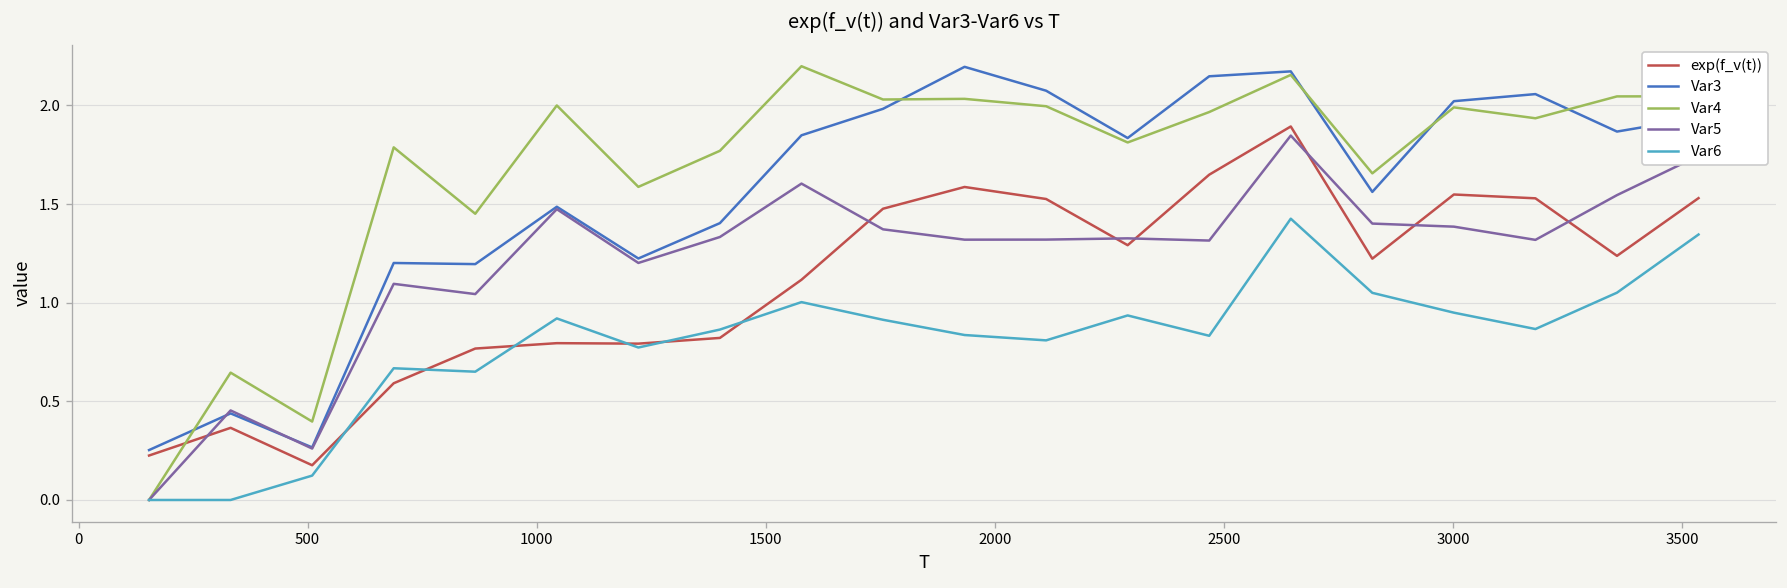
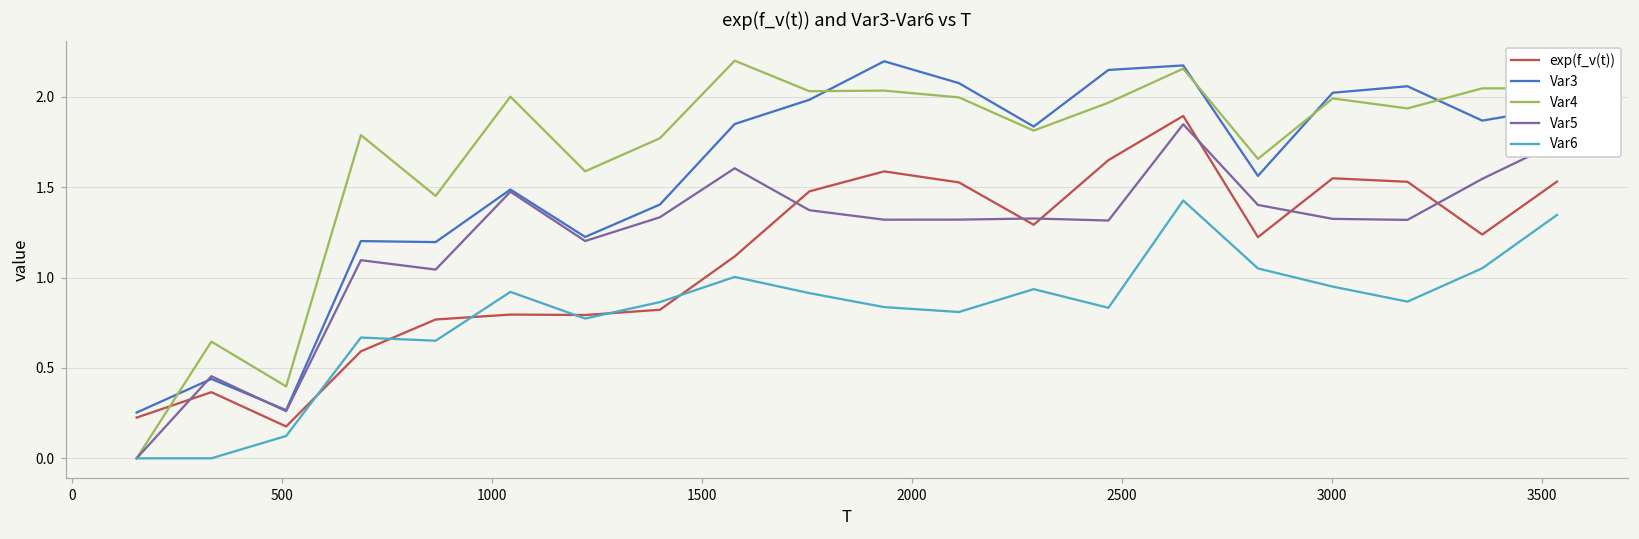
  {
    "exp(f_v(t))": {
      "3000": 1.55
    },
    "Var4": {
      "3000": 1.99
    },
    "Var5": {
-     "3000": 1.39
+     "3000": 1.32
    }
  }
